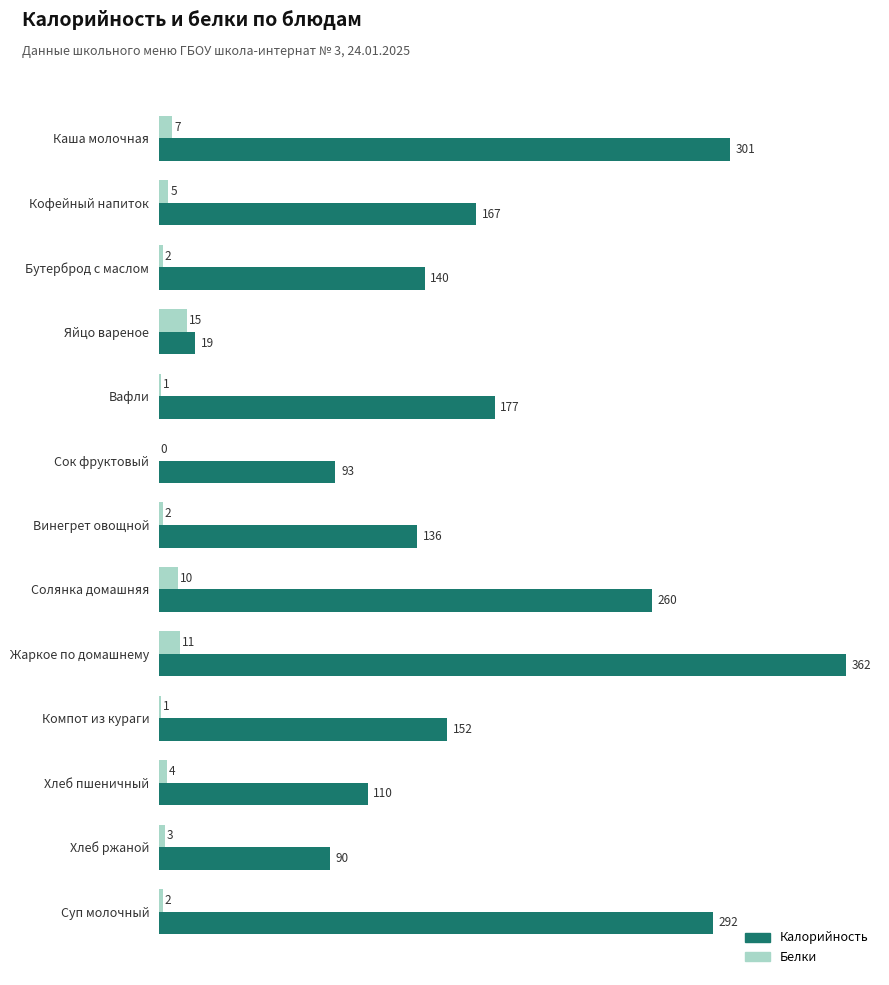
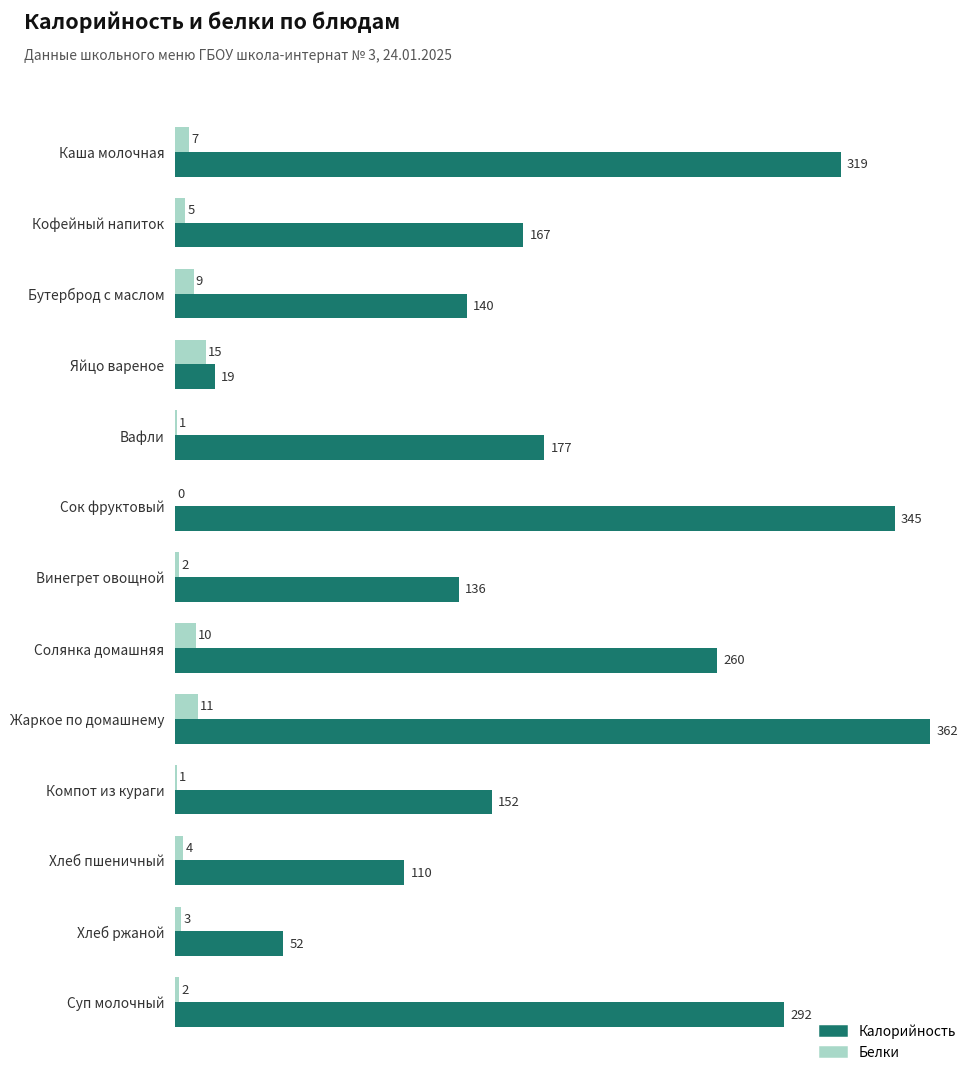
  {
    "Калорийность": {
-     "Каша молочная": 301,
+     "Каша молочная": 319,
      "Кофейный напиток": 167,
      "Бутерброд с маслом": 140,
      "Яйцо вареное": 19,
      "Вафли": 177,
-     "Сок фруктовый": 93,
+     "Сок фруктовый": 345,
      "Винегрет овощной": 136,
      "Солянка домашняя": 260,
      "Жаркое по домашнему": 362,
      "Компот из кураги": 152,
      "Хлеб пшеничный": 110,
-     "Хлеб ржаной": 90,
+     "Хлеб ржаной": 52,
      "Суп молочный": 292
    },
    "Белки": {
      "Каша молочная": 7,
      "Кофейный напиток": 5,
-     "Бутерброд с маслом": 2,
+     "Бутерброд с маслом": 9,
      "Яйцо вареное": 15,
      "Вафли": 1,
      "Сок фруктовый": 0,
      "Винегрет овощной": 2,
      "Солянка домашняя": 10,
      "Жаркое по домашнему": 11,
      "Компот из кураги": 1,
      "Хлеб пшеничный": 4,
      "Хлеб ржаной": 3,
      "Суп молочный": 2
    }
  }
